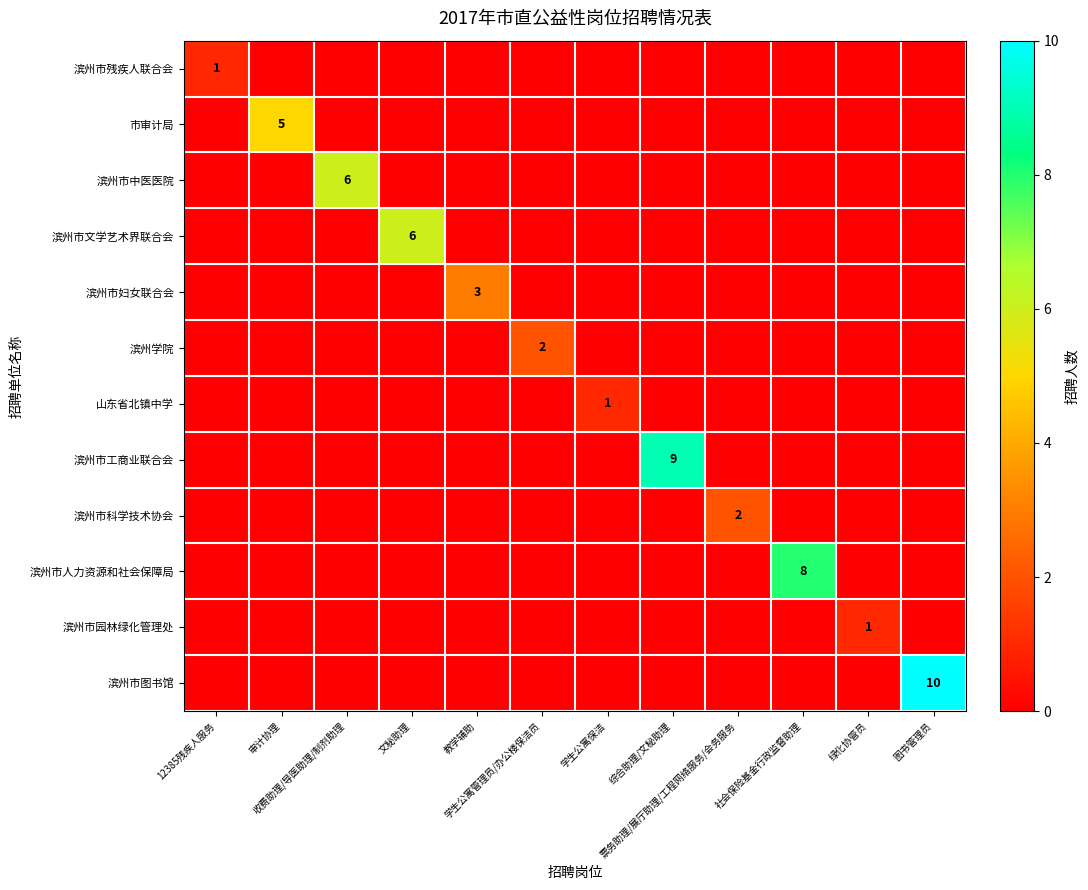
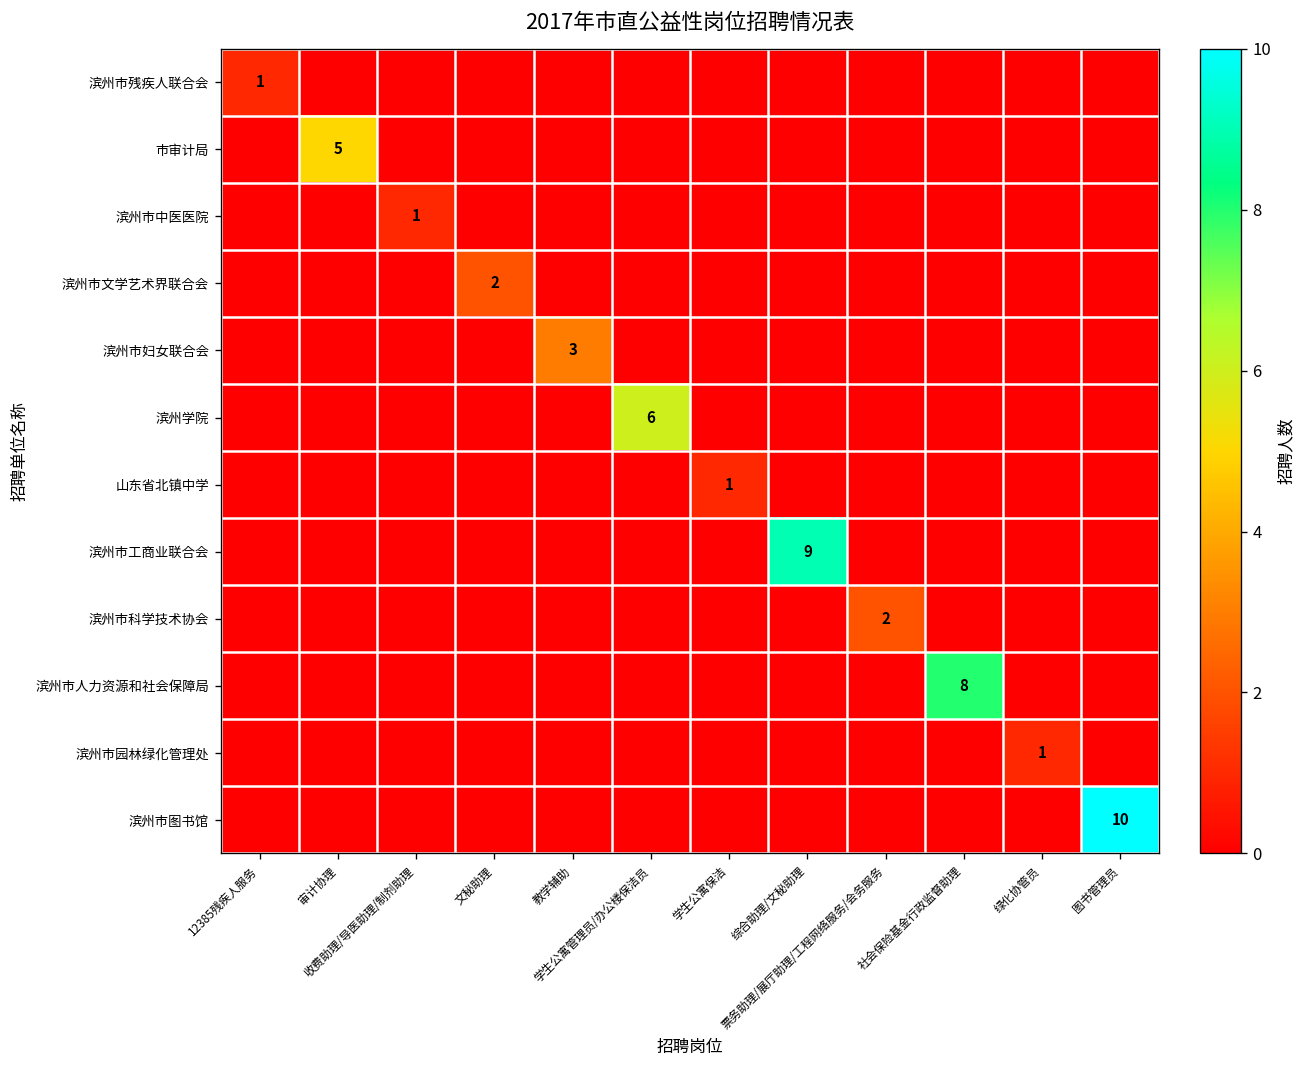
  {
    "滨州市残疾人联合会": {
      "12385残疾人服务": 1
    },
    "市审计局": {
      "审计协理": 5
    },
    "滨州市中医医院": {
-     "收费助理/导医助理/制剂助理": 6
+     "收费助理/导医助理/制剂助理": 1
    },
    "滨州市文学艺术界联合会": {
-     "文秘助理": 6
+     "文秘助理": 2
    },
    "滨州市妇女联合会": {
      "教学辅助": 3
    },
    "滨州学院": {
-     "学生公寓管理员/办公楼保洁员": 2
+     "学生公寓管理员/办公楼保洁员": 6
    },
    "山东省北镇中学": {
      "学生公寓保洁": 1
    },
    "滨州市工商业联合会": {
      "综合助理/文秘助理": 9
    },
    "滨州市科学技术协会": {
      "票务助理/展厅助理/工程网络服务/会务服务": 2
    },
    "滨州市人力资源和社会保障局": {
      "社会保险基金行政监督助理": 8
    },
    "滨州市园林绿化管理处": {
      "绿化协管员": 1
    },
    "滨州市图书馆": {
      "图书管理员": 10
    }
  }
